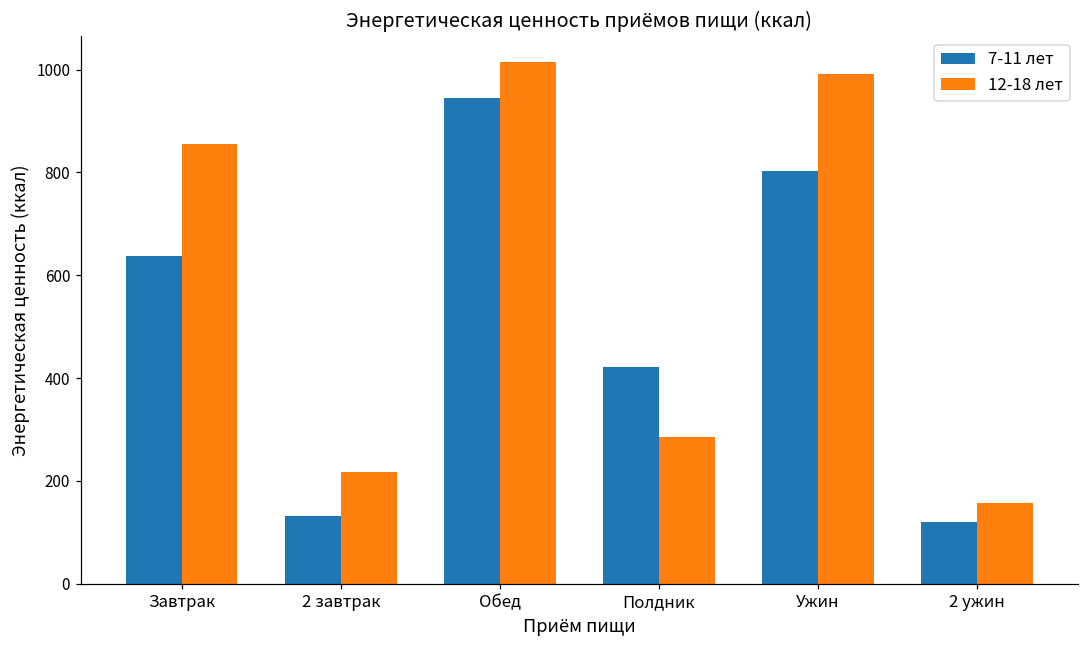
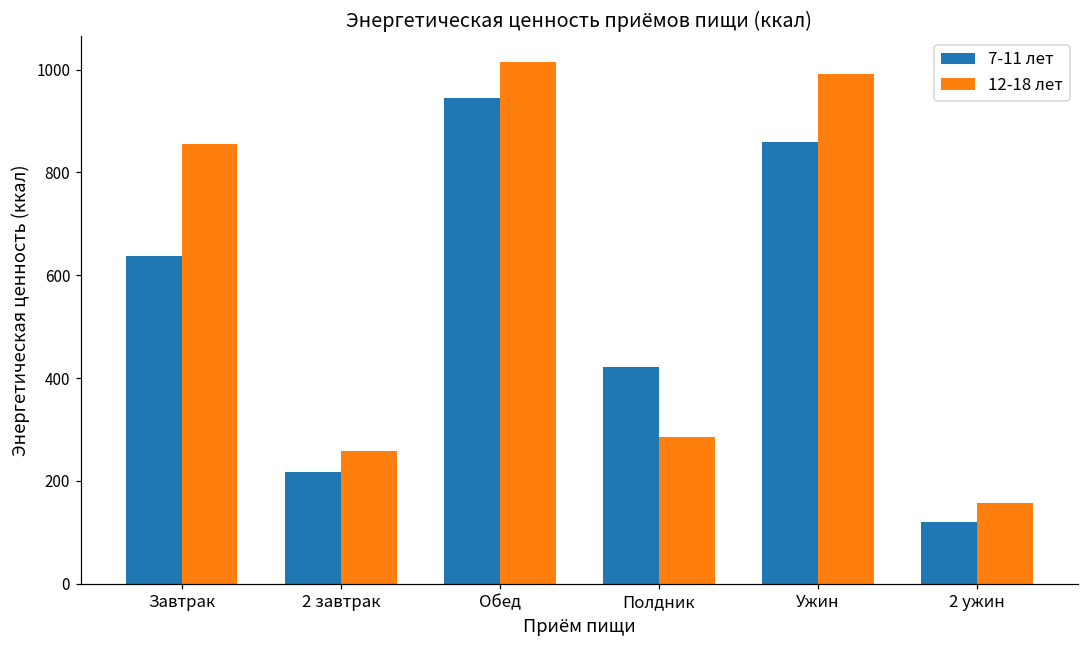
  {
    "7-11 лет": {
      "Завтрак": 640,
-     "2 завтрак": 130,
+     "2 завтрак": 220,
      "Обед": 950,
      "Полдник": 420,
-     "Ужин": 800,
+     "Ужин": 860,
      "2 ужин": 120
    },
    "12-18 лет": {
      "Завтрак": 860,
-     "2 завтрак": 220,
+     "2 завтрак": 260,
      "Обед": 1010,
      "Полдник": 290,
      "Ужин": 990,
      "2 ужин": 160
    }
  }
